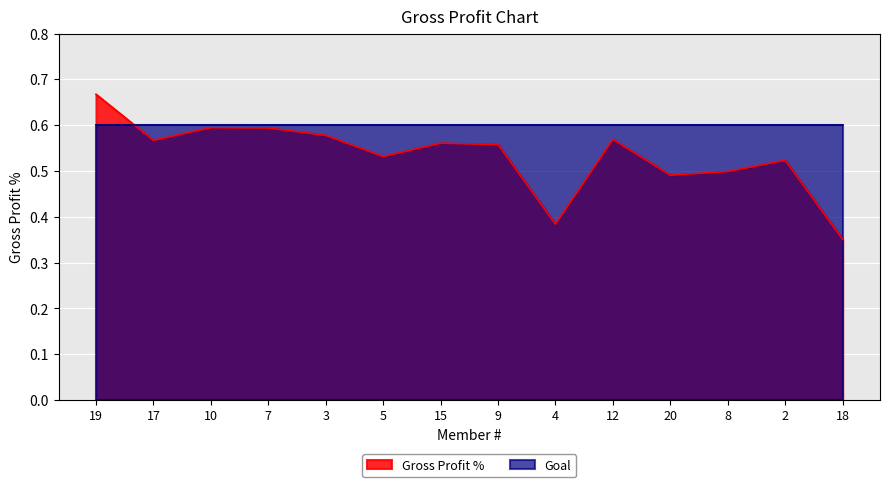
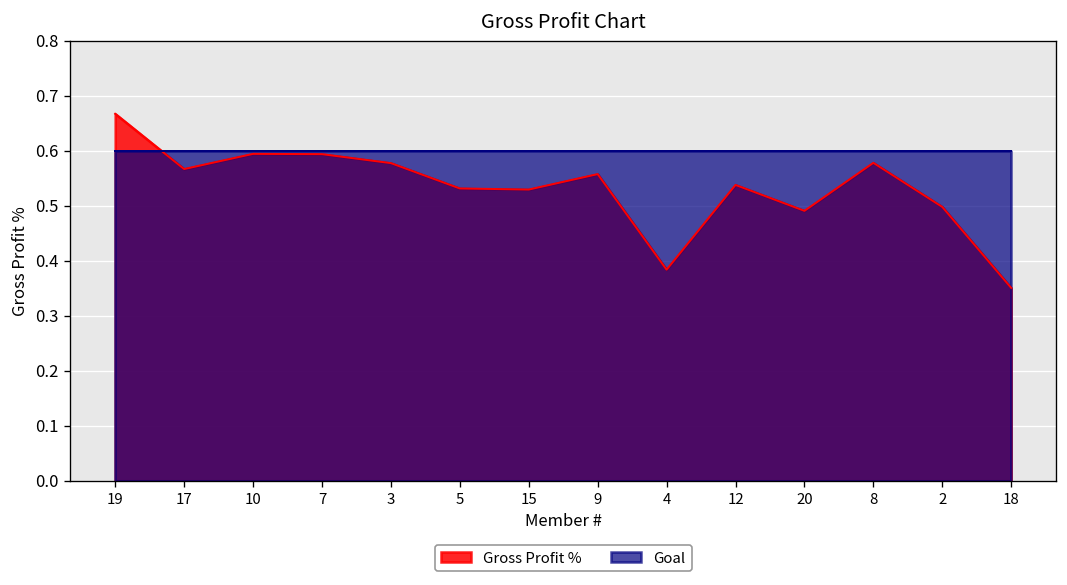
  {
    "Gross Profit %": {
      "19": 0.67,
      "17": 0.57,
      "10": 0.59,
      "7": 0.59,
      "3": 0.58,
      "5": 0.53,
-     "15": 0.56,
+     "15": 0.53,
      "9": 0.56,
      "4": 0.38,
-     "12": 0.57,
+     "12": 0.54,
      "20": 0.49,
-     "8": 0.50,
-     "2": 0.52,
+     "8": 0.58,
+     "2": 0.50,
      "18": 0.35
    },
    "Goal": {
      "19": 0.60,
      "17": 0.60,
      "10": 0.60,
      "7": 0.60,
      "3": 0.60,
      "5": 0.60,
      "15": 0.60,
      "9": 0.60,
      "4": 0.60,
      "12": 0.60,
      "20": 0.60,
      "8": 0.60,
      "2": 0.60,
      "18": 0.60
    }
  }
